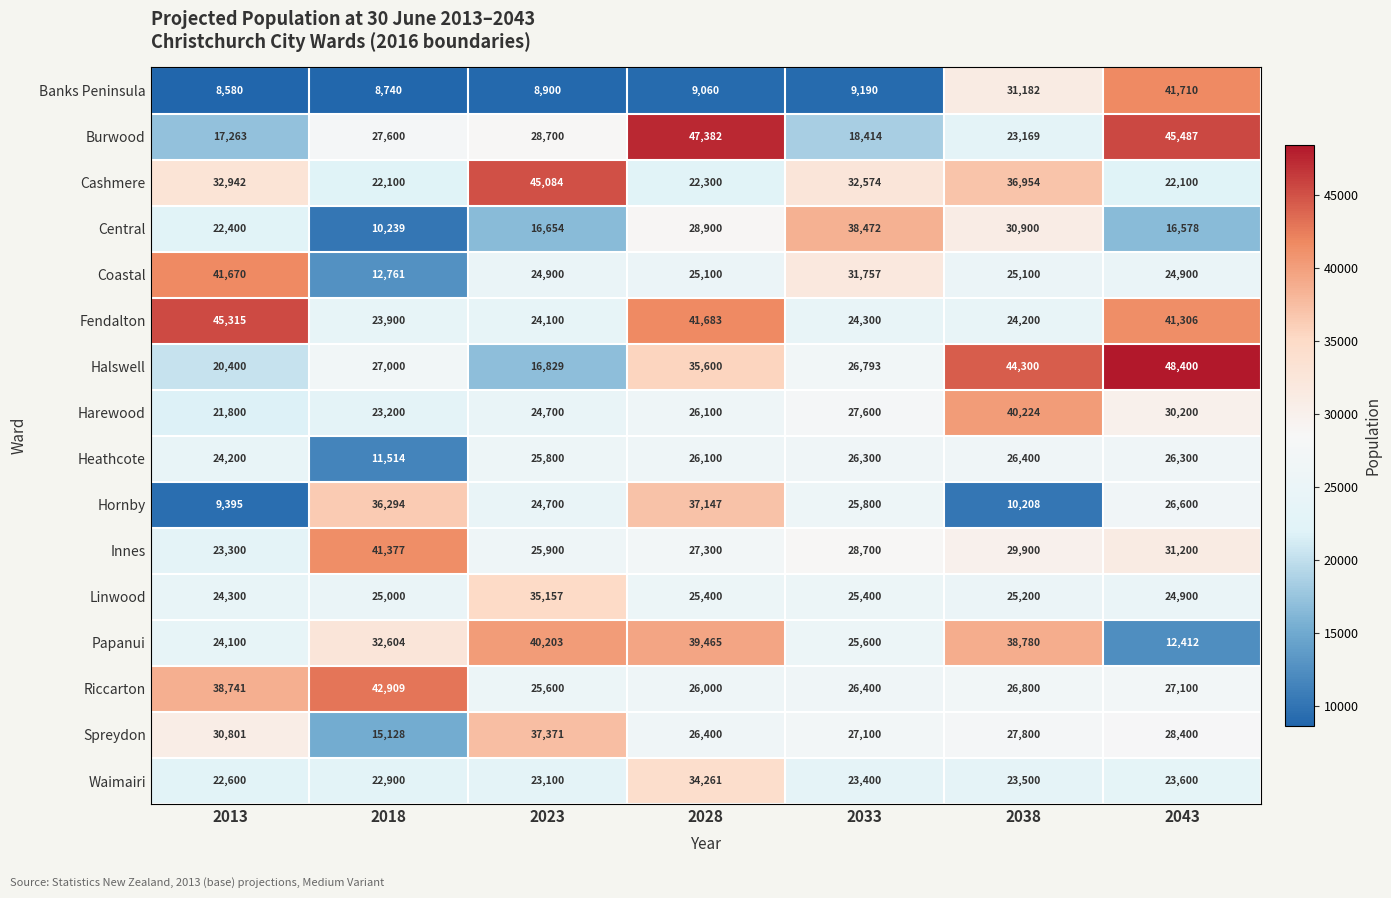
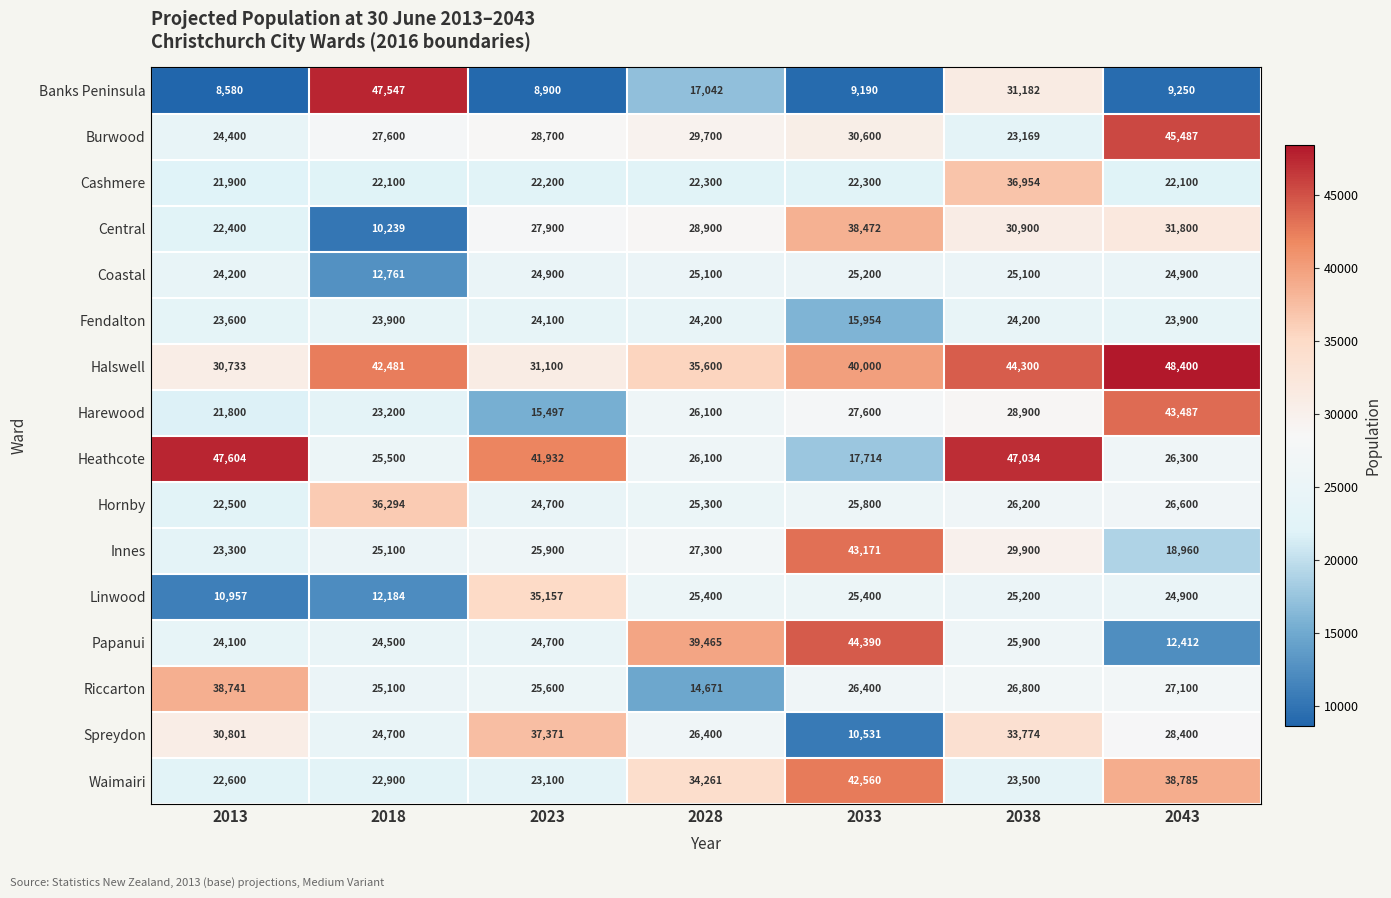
  {
    "Banks Peninsula": {
      "2013": "8,580",
-     "2018": "8,740",
+     "2018": "47,547",
      "2023": "8,900",
-     "2028": "9,060",
+     "2028": "17,042",
      "2033": "9,190",
      "2038": "31,182",
-     "2043": "41,710"
+     "2043": "9,250"
    },
    "Burwood": {
-     "2013": "17,263",
+     "2013": "24,400",
      "2018": "27,600",
      "2023": "28,700",
-     "2028": "47,382",
-     "2033": "18,414",
+     "2028": "29,700",
+     "2033": "30,600",
      "2038": "23,169",
      "2043": "45,487"
    },
    "Cashmere": {
-     "2013": "32,942",
+     "2013": "21,900",
      "2018": "22,100",
-     "2023": "45,084",
+     "2023": "22,200",
      "2028": "22,300",
-     "2033": "32,574",
+     "2033": "22,300",
      "2038": "36,954",
      "2043": "22,100"
    },
    "Central": {
      "2013": "22,400",
      "2018": "10,239",
-     "2023": "16,654",
+     "2023": "27,900",
      "2028": "28,900",
      "2033": "38,472",
      "2038": "30,900",
-     "2043": "16,578"
+     "2043": "31,800"
    },
    "Coastal": {
-     "2013": "41,670",
+     "2013": "24,200",
      "2018": "12,761",
      "2023": "24,900",
      "2028": "25,100",
-     "2033": "31,757",
+     "2033": "25,200",
      "2038": "25,100",
      "2043": "24,900"
    },
    "Fendalton": {
-     "2013": "45,315",
+     "2013": "23,600",
      "2018": "23,900",
      "2023": "24,100",
-     "2028": "41,683",
-     "2033": "24,300",
+     "2028": "24,200",
+     "2033": "15,954",
      "2038": "24,200",
-     "2043": "41,306"
+     "2043": "23,900"
    },
    "Halswell": {
-     "2013": "20,400",
-     "2018": "27,000",
-     "2023": "16,829",
+     "2013": "30,733",
+     "2018": "42,481",
+     "2023": "31,100",
      "2028": "35,600",
-     "2033": "26,793",
+     "2033": "40,000",
      "2038": "44,300",
      "2043": "48,400"
    },
    "Harewood": {
      "2013": "21,800",
      "2018": "23,200",
-     "2023": "24,700",
+     "2023": "15,497",
      "2028": "26,100",
      "2033": "27,600",
-     "2038": "40,224",
-     "2043": "30,200"
+     "2038": "28,900",
+     "2043": "43,487"
    },
    "Heathcote": {
-     "2013": "24,200",
-     "2018": "11,514",
-     "2023": "25,800",
+     "2013": "47,604",
+     "2018": "25,500",
+     "2023": "41,932",
      "2028": "26,100",
-     "2033": "26,300",
-     "2038": "26,400",
+     "2033": "17,714",
+     "2038": "47,034",
      "2043": "26,300"
    },
    "Hornby": {
-     "2013": "9,395",
+     "2013": "22,500",
      "2018": "36,294",
      "2023": "24,700",
-     "2028": "37,147",
+     "2028": "25,300",
      "2033": "25,800",
-     "2038": "10,208",
+     "2038": "26,200",
      "2043": "26,600"
    },
    "Innes": {
      "2013": "23,300",
-     "2018": "41,377",
+     "2018": "25,100",
      "2023": "25,900",
      "2028": "27,300",
-     "2033": "28,700",
+     "2033": "43,171",
      "2038": "29,900",
-     "2043": "31,200"
+     "2043": "18,960"
    },
    "Linwood": {
-     "2013": "24,300",
-     "2018": "25,000",
+     "2013": "10,957",
+     "2018": "12,184",
      "2023": "35,157",
      "2028": "25,400",
      "2033": "25,400",
      "2038": "25,200",
      "2043": "24,900"
    },
    "Papanui": {
      "2013": "24,100",
-     "2018": "32,604",
-     "2023": "40,203",
+     "2018": "24,500",
+     "2023": "24,700",
      "2028": "39,465",
-     "2033": "25,600",
-     "2038": "38,780",
+     "2033": "44,390",
+     "2038": "25,900",
      "2043": "12,412"
    },
    "Riccarton": {
      "2013": "38,741",
-     "2018": "42,909",
+     "2018": "25,100",
      "2023": "25,600",
-     "2028": "26,000",
+     "2028": "14,671",
      "2033": "26,400",
      "2038": "26,800",
      "2043": "27,100"
    },
    "Spreydon": {
      "2013": "30,801",
-     "2018": "15,128",
+     "2018": "24,700",
      "2023": "37,371",
      "2028": "26,400",
-     "2033": "27,100",
-     "2038": "27,800",
+     "2033": "10,531",
+     "2038": "33,774",
      "2043": "28,400"
    },
    "Waimairi": {
      "2013": "22,600",
      "2018": "22,900",
      "2023": "23,100",
      "2028": "34,261",
-     "2033": "23,400",
+     "2033": "42,560",
      "2038": "23,500",
-     "2043": "23,600"
+     "2043": "38,785"
    }
  }
